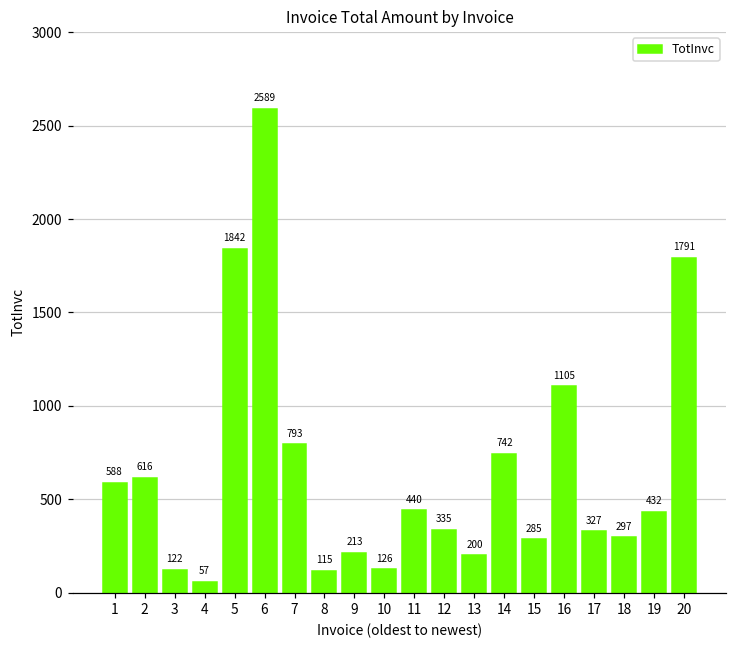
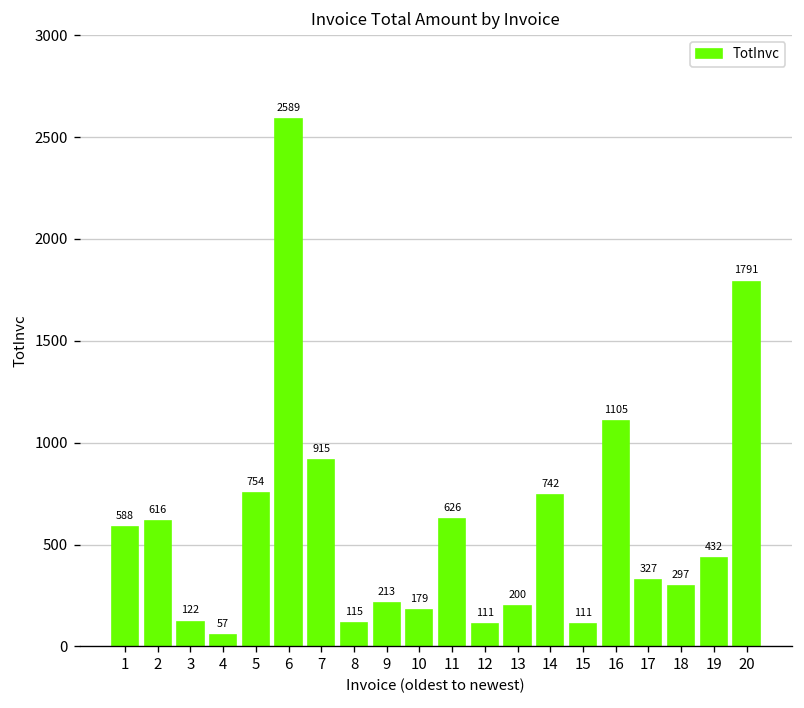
  {
    "1": 588,
    "2": 616,
    "3": 122,
    "4": 57,
-   "5": 1842,
+   "5": 754,
    "6": 2589,
-   "7": 793,
+   "7": 915,
    "8": 115,
    "9": 213,
-   "10": 126,
-   "11": 440,
-   "12": 335,
+   "10": 179,
+   "11": 626,
+   "12": 111,
    "13": 200,
    "14": 742,
-   "15": 285,
+   "15": 111,
    "16": 1105,
    "17": 327,
    "18": 297,
    "19": 432,
    "20": 1791
  }
